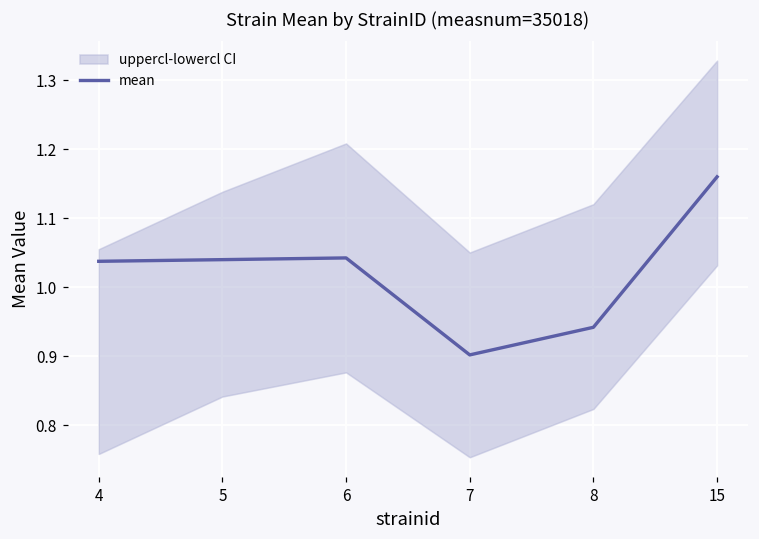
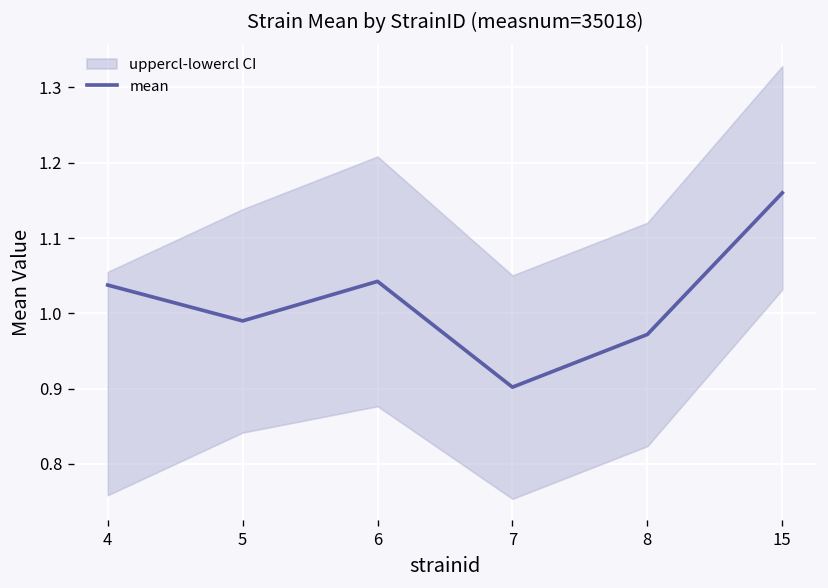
  {
    "mean": {
      "4": 1.04,
-     "5": 1.04,
+     "5": 0.99,
      "6": 1.04,
      "7": 0.90,
-     "8": 0.94,
+     "8": 0.97,
      "15": 1.16
    }
  }
